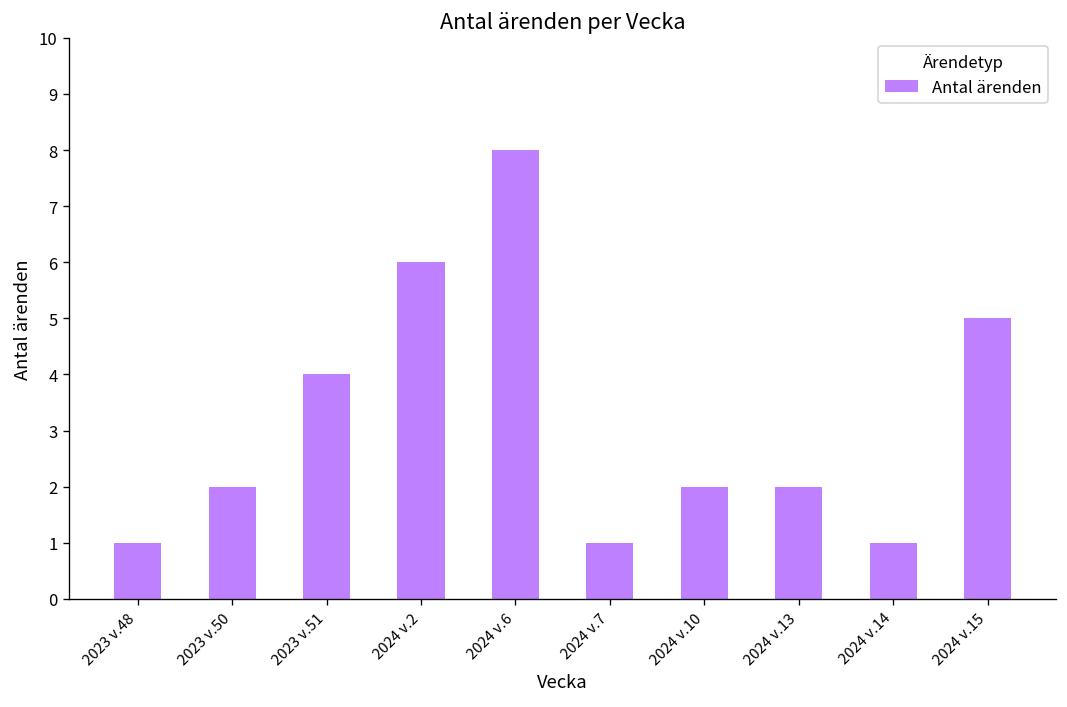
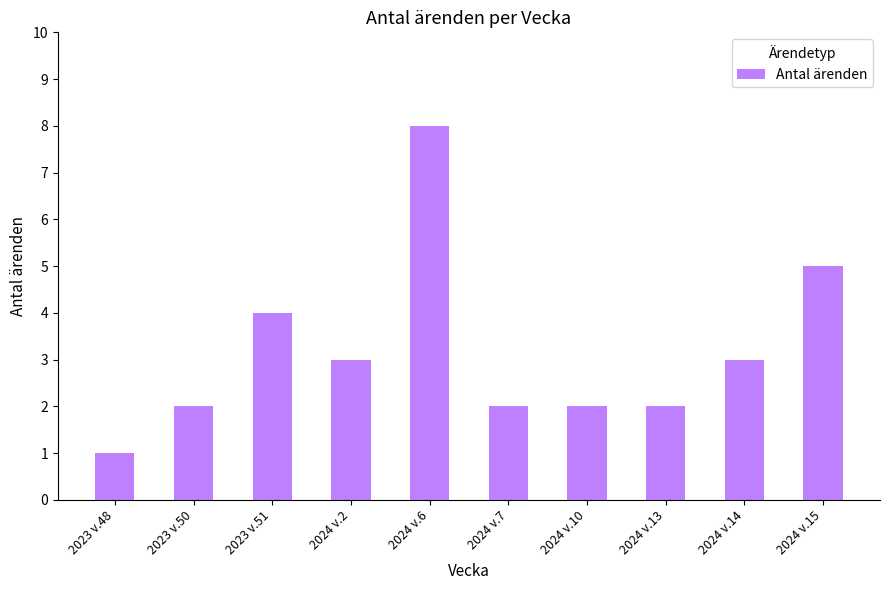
  {
    "2023 v.48": 1,
    "2023 v.50": 2,
    "2023 v.51": 4,
-   "2024 v.2": 6,
+   "2024 v.2": 3,
    "2024 v.6": 8,
-   "2024 v.7": 1,
+   "2024 v.7": 2,
    "2024 v.10": 2,
    "2024 v.13": 2,
-   "2024 v.14": 1,
+   "2024 v.14": 3,
    "2024 v.15": 5
  }
